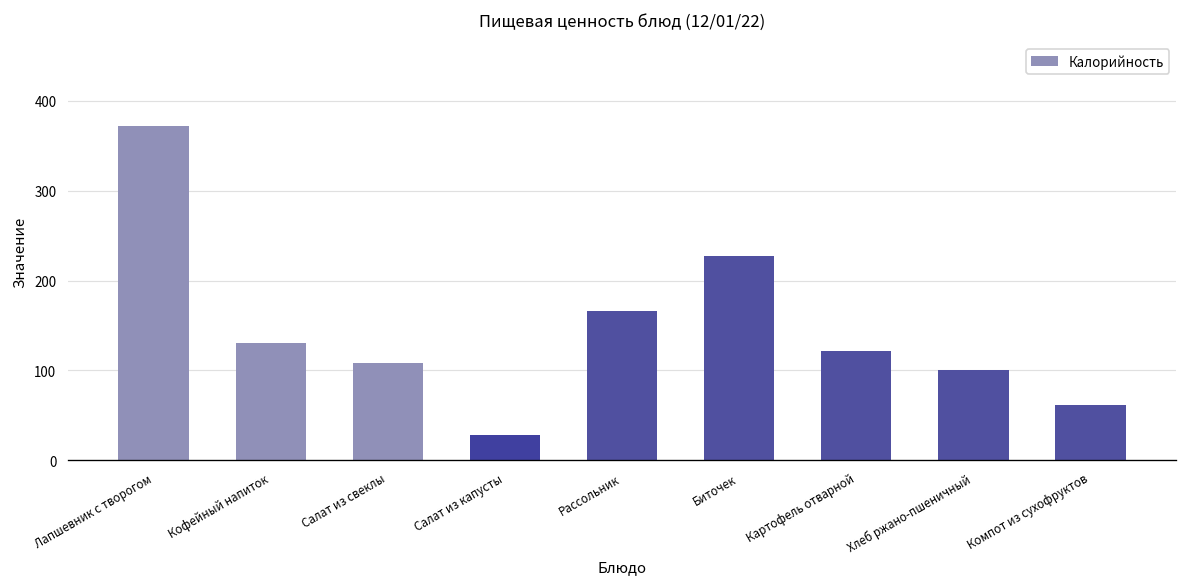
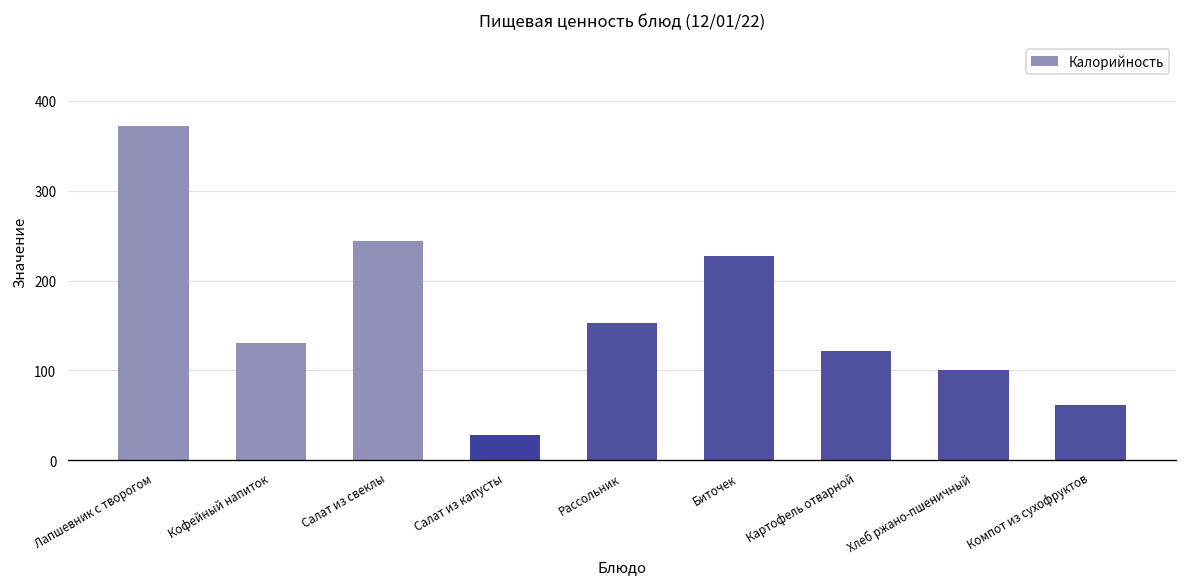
  {
    "Лапшевник с творогом": 370,
    "Кофейный напиток": 130,
-   "Салат из свеклы": 110,
+   "Салат из свеклы": 240,
    "Салат из капусты": 30,
-   "Рассольник": 170,
+   "Рассольник": 150,
    "Биточек": 230,
    "Картофель отварной": 120,
    "Хлеб ржано-пшеничный": 100,
    "Компот из сухофруктов": 60
  }
